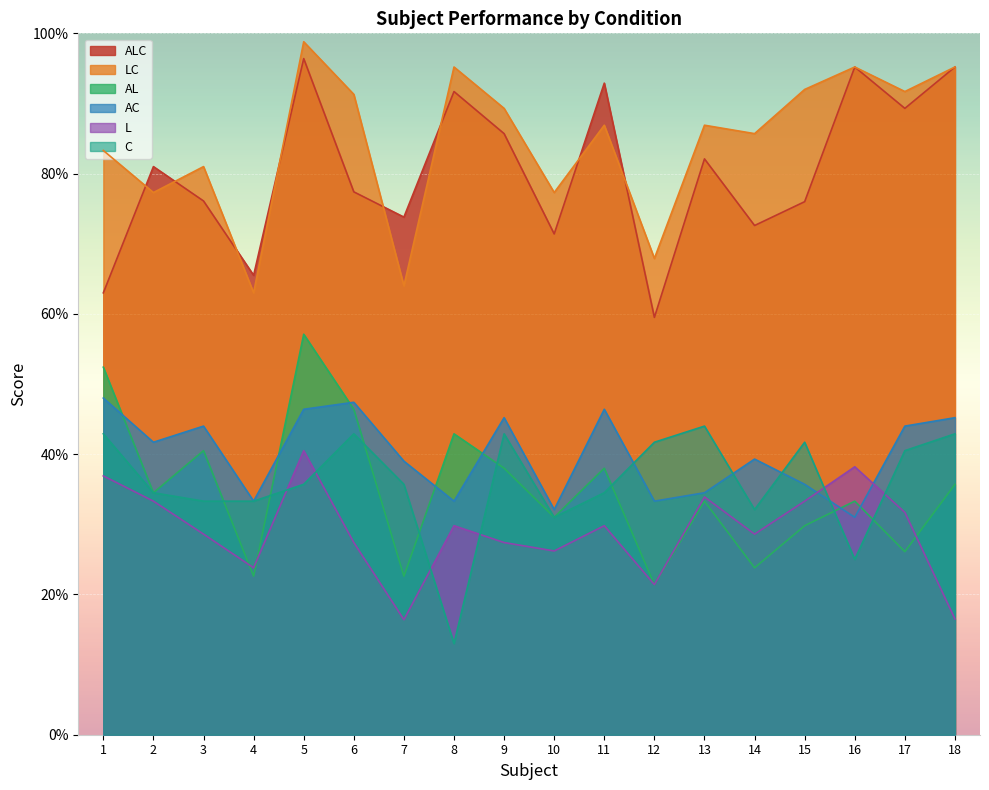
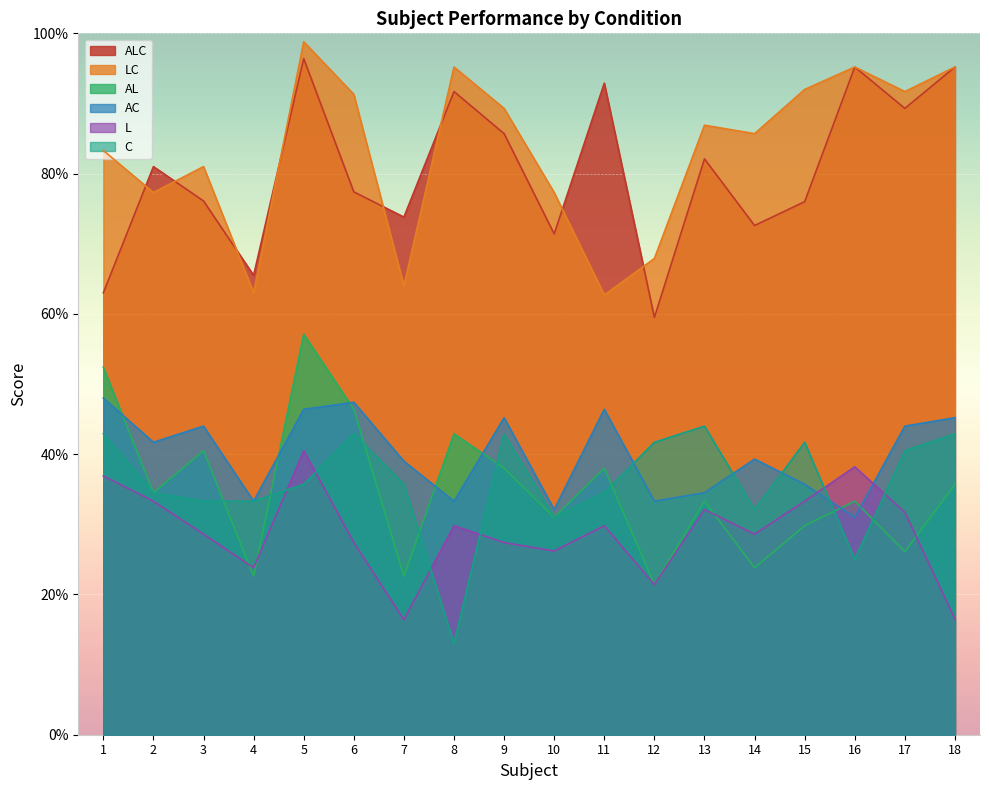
  {
    "ALC": {
      "1": "63%",
      "2": "81%",
      "3": "76%",
      "4": "66%",
      "5": "96%",
      "6": "77%",
      "7": "74%",
      "8": "92%",
      "9": "86%",
      "10": "71%",
      "11": "93%",
      "12": "60%",
      "13": "82%",
      "14": "73%",
      "15": "76%",
      "17": "89%"
    },
    "LC": {
      "2": "77%",
      "3": "81%",
      "4": "63%",
      "5": "99%",
      "6": "91%",
      "7": "64%",
      "8": "95%",
      "9": "89%",
      "10": "77%",
-     "11": "87%",
+     "11": "63%",
      "12": "68%",
      "13": "87%",
      "14": "86%",
      "15": "92%",
      "17": "92%"
    },
    "AC": {
      "1": "48%",
      "2": "42%",
      "3": "44%",
      "5": "46%",
      "6": "47%",
      "7": "39%",
      "8": "33%",
      "9": "45%",
      "10": "32%",
      "11": "46%",
      "12": "33%",
      "13": "35%",
      "14": "39%",
      "15": "36%",
      "16": "31%",
      "17": "44%",
      "18": "45%"
    },
    "L": {
      "1": "37%",
      "2": "33%",
      "3": "29%",
      "4": "24%",
      "5": "41%",
      "6": "27%",
      "7": "16%",
      "8": "30%",
      "9": "27%",
      "10": "26%",
      "11": "30%",
-     "13": "34%",
+     "13": "32%",
      "14": "29%",
      "15": "33%",
      "16": "38%",
      "17": "32%",
      "18": "17%"
    }
  }
